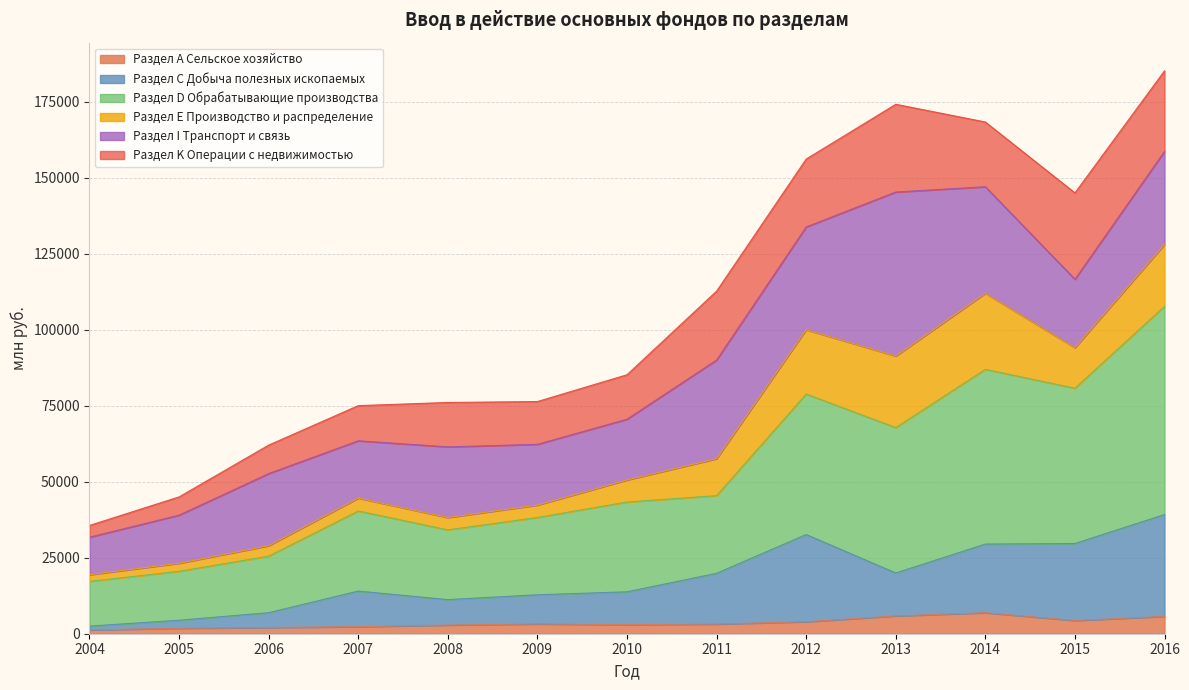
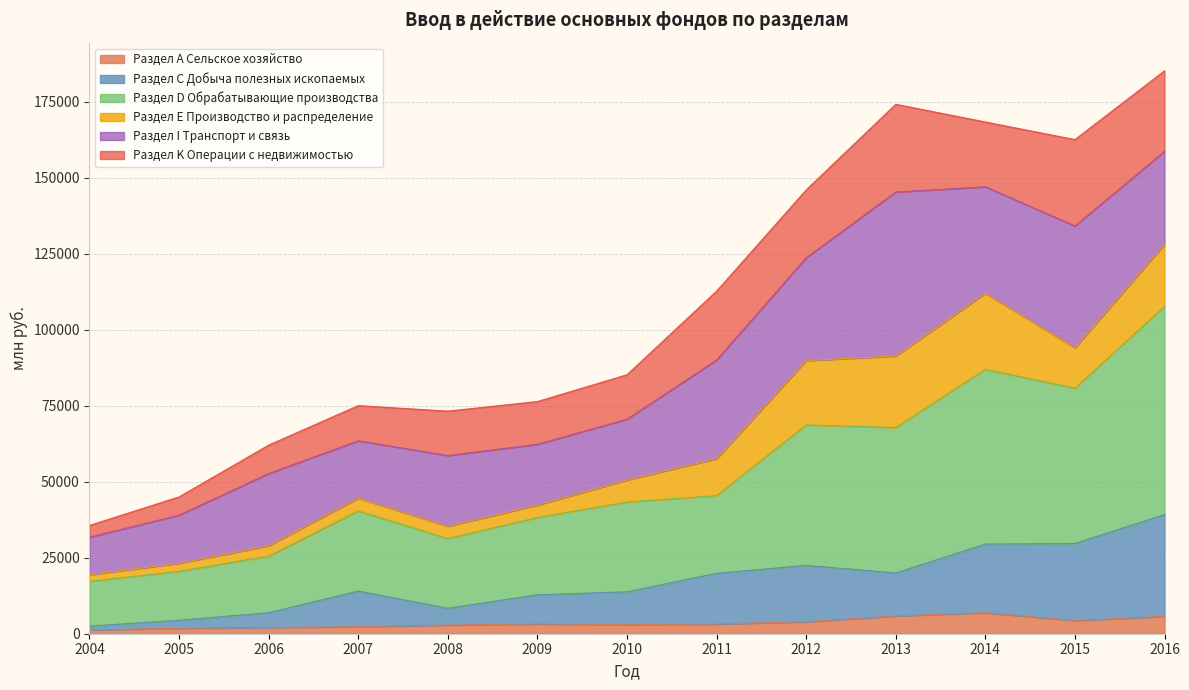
  {
    "Раздел С Добыча полезных ископаемых": {
      "2004": 1000,
      "2005": 3000,
      "2006": 5000,
      "2007": 12000,
-     "2008": 8000,
+     "2008": 6000,
      "2009": 10000,
      "2010": 11000,
      "2011": 17000,
-     "2012": 29000,
+     "2012": 19000,
      "2013": 14000,
      "2014": 23000,
      "2015": 25000,
      "2016": 33000
    },
    "Раздел D Обрабатывающие производства": {
      "2004": 15000,
      "2005": 16000,
      "2006": 19000,
      "2007": 26000,
      "2008": 23000,
      "2009": 25000,
      "2010": 30000,
      "2011": 26000,
      "2012": 46000,
      "2013": 48000,
      "2014": 57000,
      "2015": 51000,
      "2016": 69000
    },
    "Раздел Е Производство и распределение": {
      "2004": 2000,
      "2005": 3000,
      "2006": 3000,
      "2007": 4000,
      "2008": 4000,
      "2009": 4000,
      "2010": 7000,
      "2011": 12000,
      "2012": 21000,
      "2013": 24000,
      "2014": 25000,
      "2015": 13000,
      "2016": 20000
    },
    "Раздел I Транспорт и связь": {
      "2004": 12000,
      "2005": 16000,
      "2006": 24000,
      "2007": 19000,
      "2008": 23000,
      "2009": 20000,
      "2010": 20000,
      "2011": 32000,
      "2012": 34000,
      "2013": 54000,
      "2014": 35000,
-     "2015": 23000,
+     "2015": 40000,
      "2016": 31000
    }
  }
